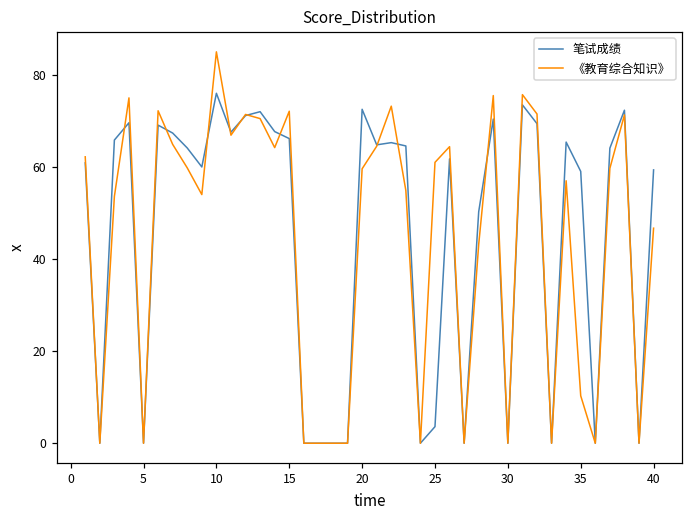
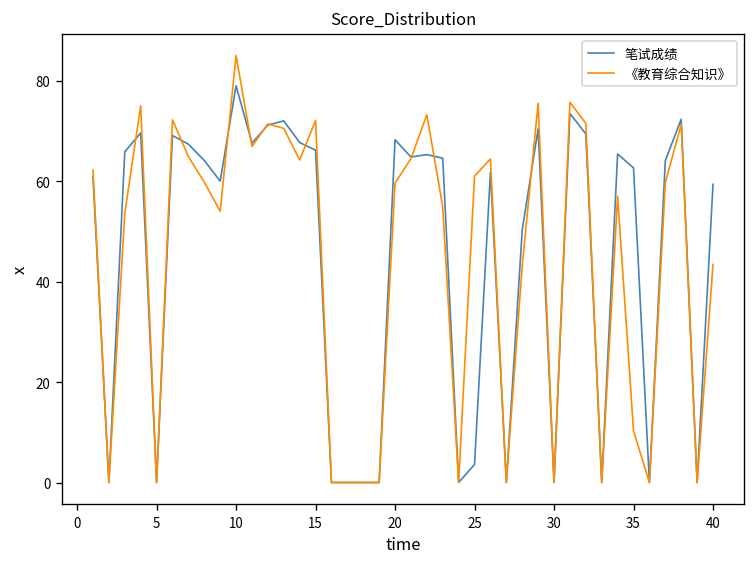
  {
    "笔试成绩": {
-     "10": 76,
+     "10": 79,
      "15": 66,
-     "20": 73,
+     "20": 68,
      "25": 4,
-     "35": 59,
+     "35": 63,
      "40": 59
    },
    "《教育综合知识》": {
      "10": 85,
      "15": 72,
      "20": 60,
      "25": 61,
      "35": 10,
-     "40": 47
+     "40": 43
    }
  }
